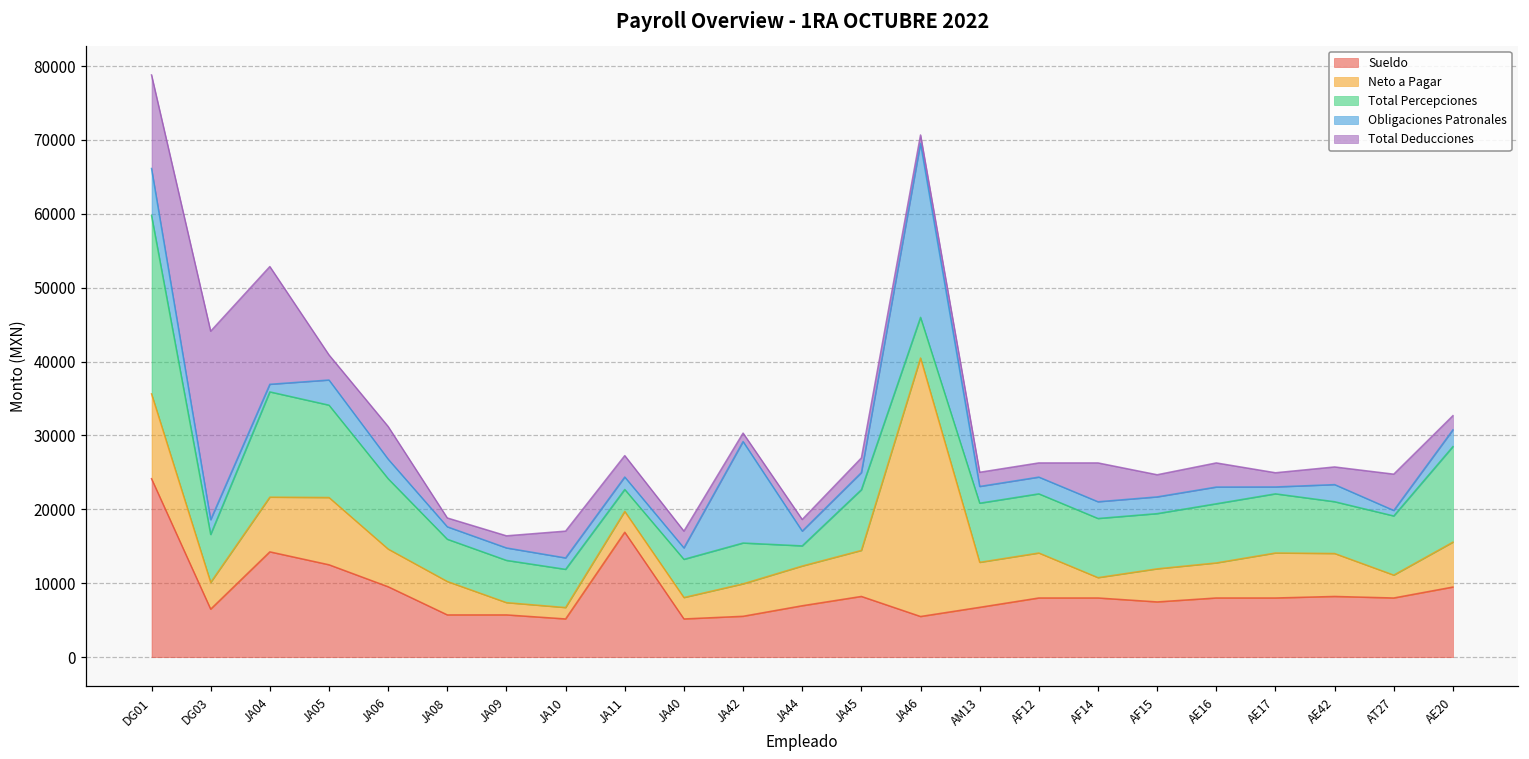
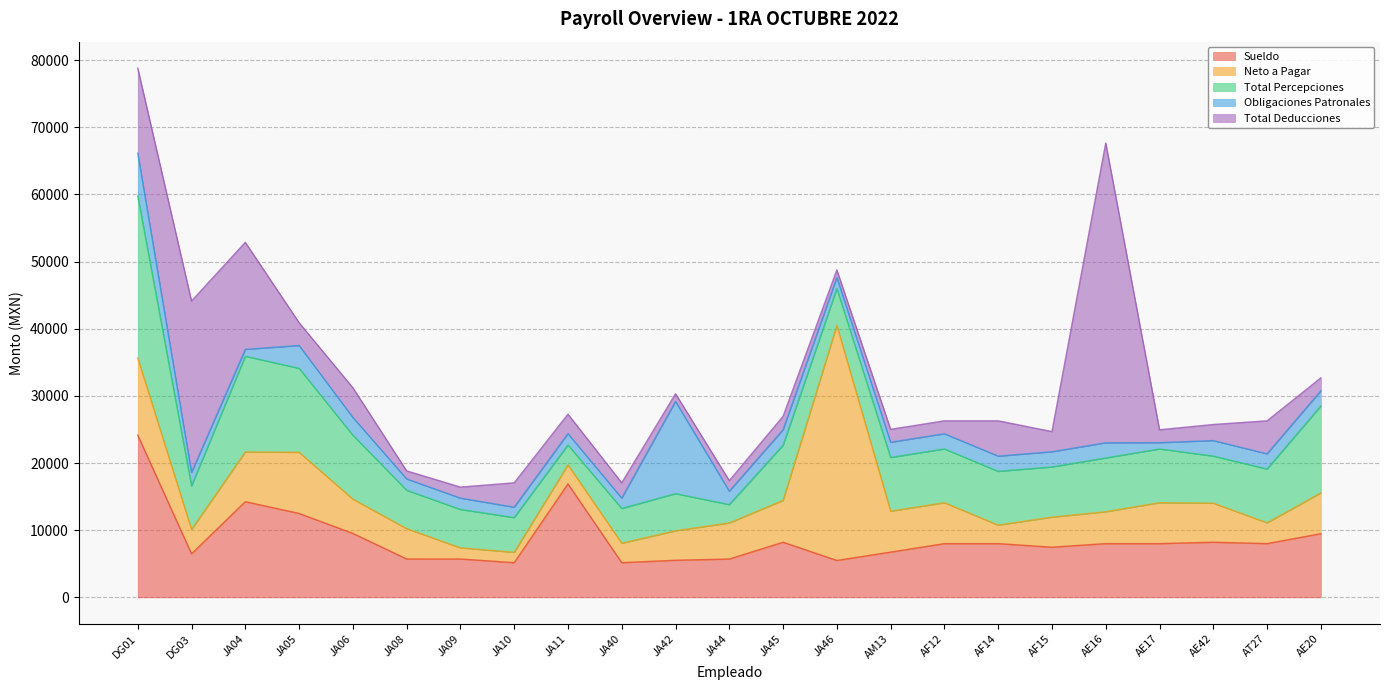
  {
    "Sueldo": {
      "DG01": 24000,
      "DG03": 6000,
      "JA04": 14000,
      "JA05": 13000,
      "JA06": 10000,
      "JA08": 6000,
      "JA09": 6000,
      "JA10": 5000,
      "JA11": 17000,
      "JA40": 5000,
      "JA42": 6000,
-     "JA44": 7000,
+     "JA44": 6000,
      "JA45": 8000,
      "JA46": 6000,
      "AM13": 7000,
      "AF12": 8000,
      "AF14": 8000,
      "AF15": 7000,
      "AE16": 8000,
      "AE17": 8000,
      "AE42": 8000,
      "AT27": 8000,
      "AE20": 9000
    },
    "Neto a Pagar": {
      "DG01": 11000,
      "DG03": 4000,
      "JA04": 7000,
      "JA05": 9000,
      "JA06": 5000,
      "JA08": 5000,
      "JA09": 2000,
      "JA10": 2000,
      "JA11": 3000,
      "JA40": 3000,
      "JA42": 4000,
      "JA44": 5000,
      "JA45": 6000,
      "JA46": 35000,
      "AM13": 6000,
      "AF12": 6000,
      "AF14": 3000,
      "AF15": 4000,
      "AE16": 5000,
      "AE17": 6000,
      "AE42": 6000,
      "AT27": 3000,
      "AE20": 6000
    },
    "Total Percepciones": {
      "DG01": 24000,
      "DG03": 6000,
      "JA04": 14000,
      "JA05": 13000,
      "JA06": 10000,
      "JA08": 6000,
      "JA09": 6000,
      "JA10": 5000,
      "JA11": 3000,
      "JA40": 5000,
      "JA42": 6000,
      "JA44": 3000,
      "JA45": 8000,
      "JA46": 6000,
      "AM13": 8000,
      "AF12": 8000,
      "AF14": 8000,
      "AF15": 7000,
      "AE16": 8000,
      "AE17": 8000,
      "AE42": 7000,
      "AT27": 8000,
      "AE20": 13000
    },
    "Obligaciones Patronales": {
      "DG01": 6000,
      "DG03": 2000,
      "JA04": 1000,
      "JA05": 3000,
      "JA06": 3000,
      "JA08": 2000,
      "JA09": 2000,
      "JA10": 2000,
      "JA11": 2000,
      "JA40": 2000,
      "JA42": 14000,
      "JA44": 2000,
      "JA45": 2000,
-     "JA46": 24000,
+     "JA46": 2000,
      "AM13": 2000,
      "AF12": 2000,
      "AF14": 2000,
      "AF15": 2000,
      "AE16": 2000,
      "AE17": 1000,
      "AE42": 2000,
-     "AT27": 1000,
+     "AT27": 2000,
      "AE20": 2000
    },
    "Total Deducciones": {
      "DG01": 13000,
      "DG03": 26000,
      "JA04": 16000,
      "JA05": 3000,
      "JA06": 4000,
      "JA08": 1000,
      "JA09": 2000,
      "JA10": 4000,
      "JA11": 3000,
      "JA40": 2000,
      "JA42": 1000,
      "JA44": 2000,
      "JA45": 2000,
      "JA46": 1000,
      "AM13": 2000,
      "AF12": 2000,
      "AF14": 5000,
      "AF15": 3000,
-     "AE16": 3000,
+     "AE16": 45000,
      "AE17": 2000,
      "AE42": 2000,
      "AT27": 5000,
      "AE20": 2000
    }
  }
